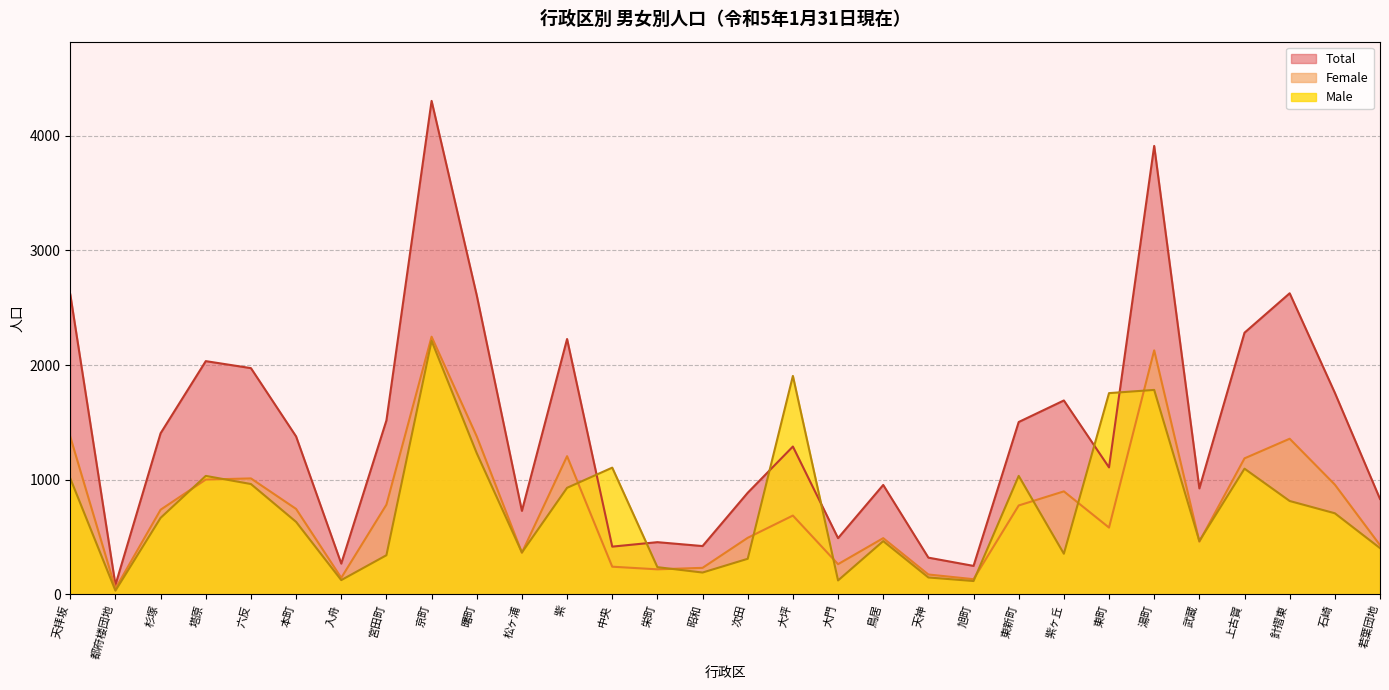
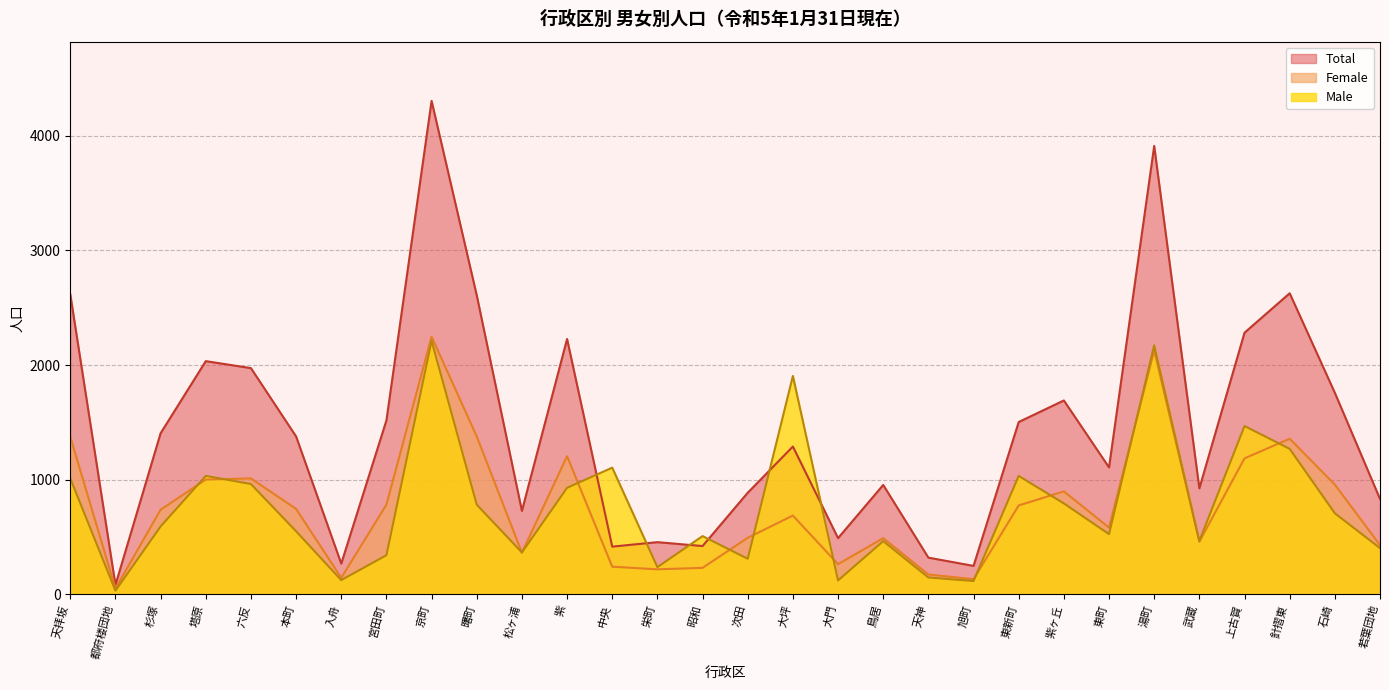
  {
    "Male": {
      "天拝坂": 1010,
-     "杉塚": 670,
+     "杉塚": 590,
      "塔原": 1030,
      "六反": 960,
-     "本町": 630,
+     "本町": 550,
      "宮田町": 340,
      "京町": 2210,
-     "曙町": 1230,
+     "曙町": 780,
      "紫": 930,
      "中央": 1110,
-     "昭和": 190,
+     "昭和": 510,
      "次田": 310,
      "大坪": 1910,
      "大門": 120,
      "鳥居": 460,
      "天神": 150,
      "東新町": 1030,
-     "紫ヶ丘": 350,
-     "東町": 1760,
-     "湯町": 1780,
-     "上古賀": 1100,
-     "針摺東": 810,
+     "紫ヶ丘": 790,
+     "東町": 530,
+     "湯町": 2170,
+     "上古賀": 1470,
+     "針摺東": 1270,
      "石崎": 710,
      "若葉団地": 400
    }
  }
